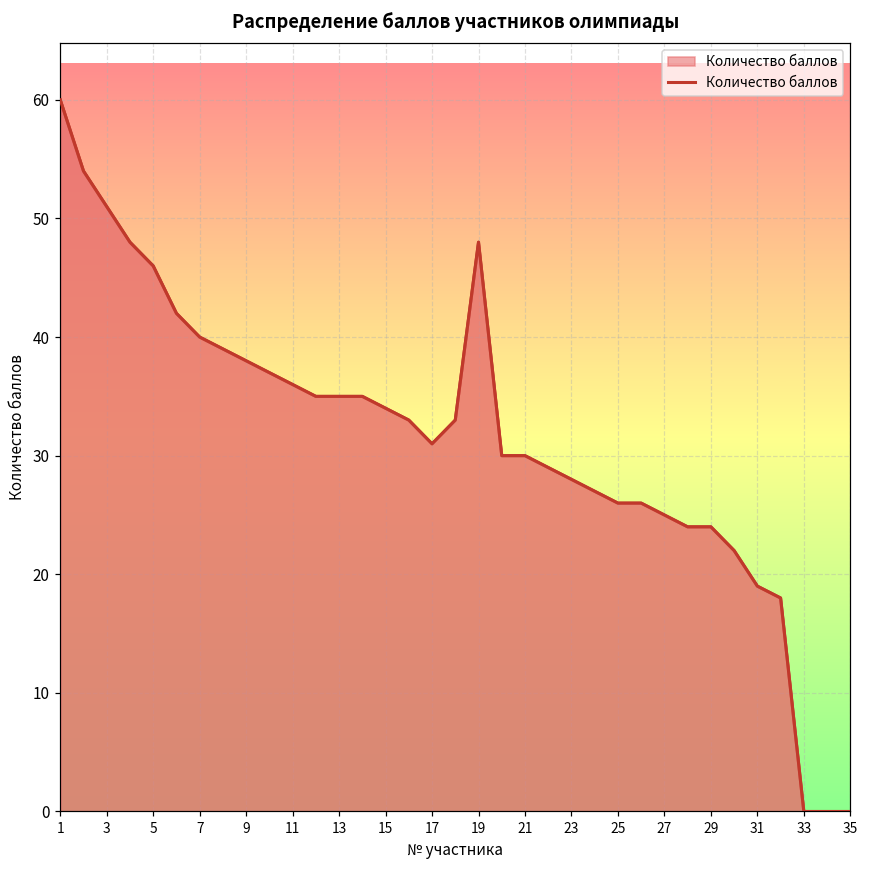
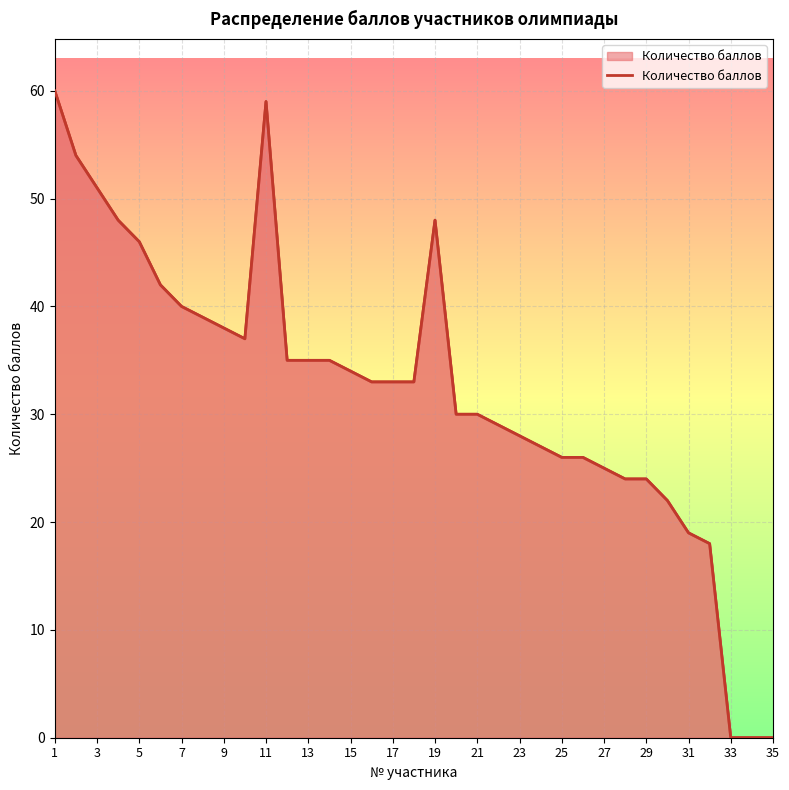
  {
    "1": 60,
    "3": 51,
    "5": 46,
    "7": 40,
    "9": 38,
-   "11": 36,
+   "11": 59,
    "13": 35,
    "15": 34,
-   "17": 31,
+   "17": 33,
    "19": 48,
    "21": 30,
    "23": 28,
    "25": 26,
    "27": 25,
    "29": 24,
    "31": 19,
    "33": 0,
    "35": 0
  }
